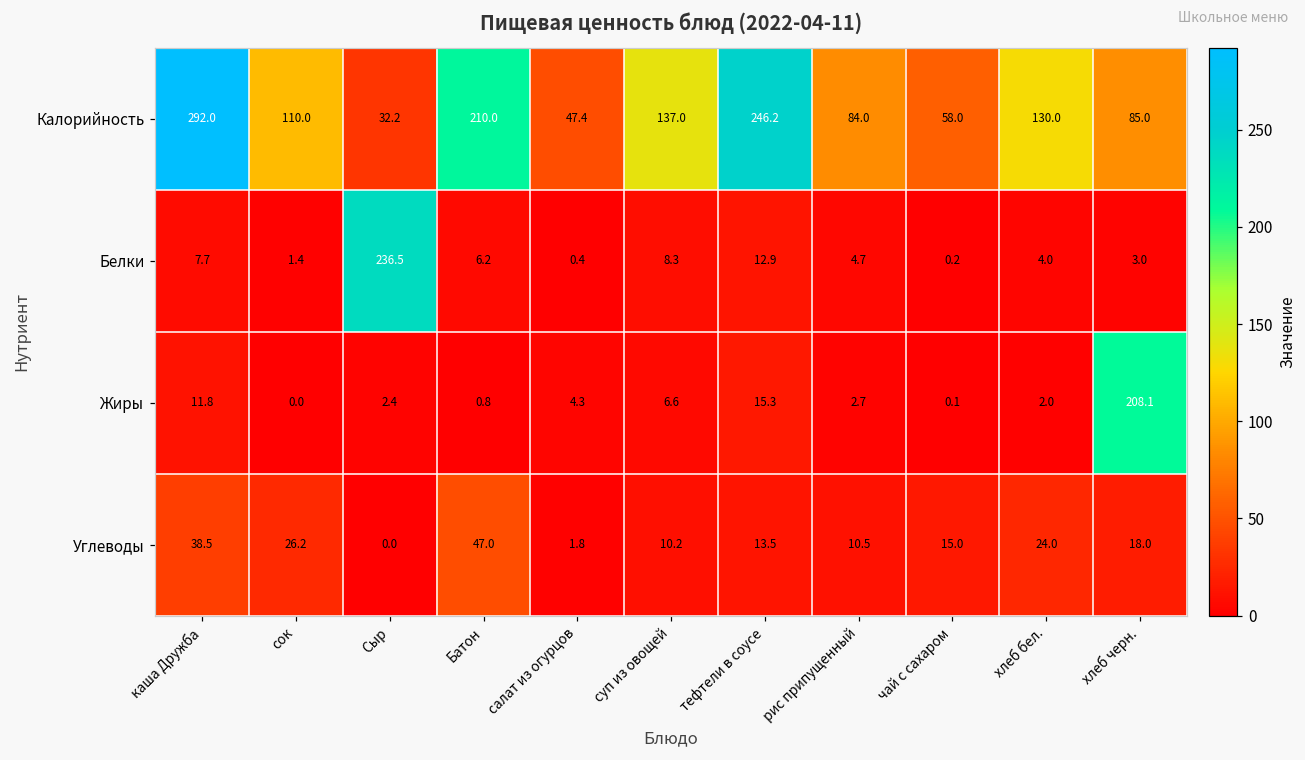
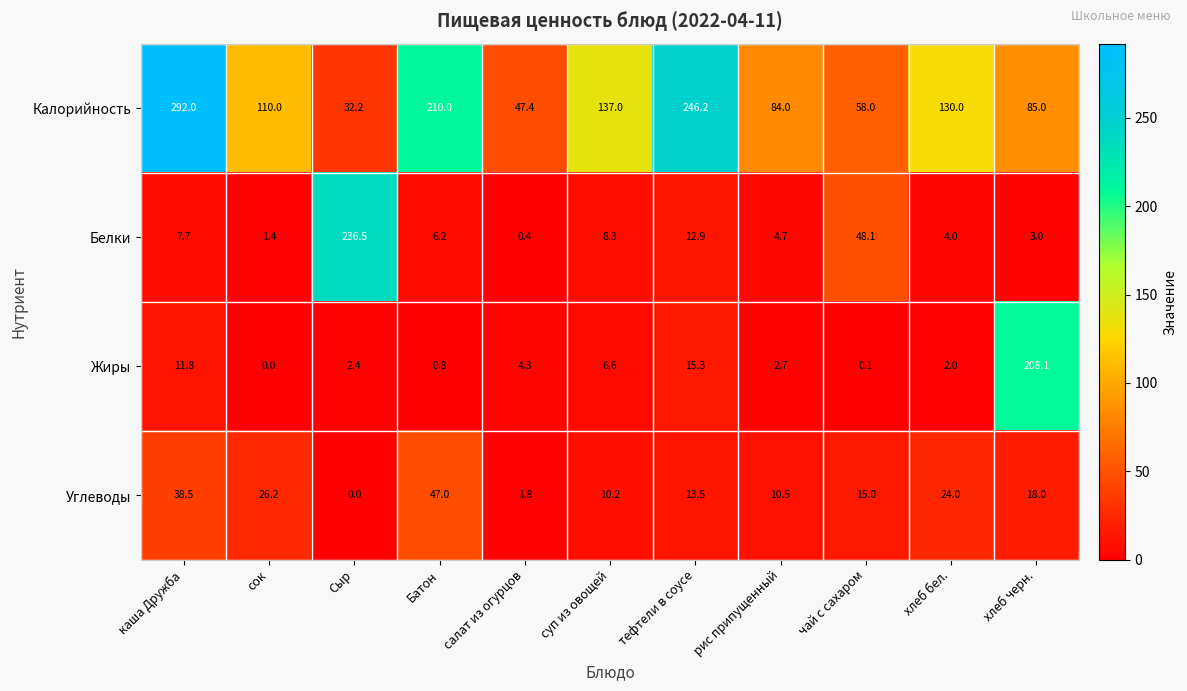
  {
    "Калорийность": {
      "каша Дружба": 292.0,
      "сок": 110.0,
      "Сыр": 32.2,
      "Батон": 210.0,
      "салат из огурцов": 47.4,
      "суп из овощей": 137.0,
      "тефтели в соусе": 246.2,
      "рис припущенный": 84.0,
      "чай с сахаром": 58.0,
      "хлеб бел.": 130.0,
      "хлеб черн.": 85.0
    },
    "Белки": {
      "каша Дружба": 7.7,
      "сок": 1.4,
      "Сыр": 236.5,
      "Батон": 6.2,
      "салат из огурцов": 0.4,
      "суп из овощей": 8.3,
      "тефтели в соусе": 12.9,
      "рис припущенный": 4.7,
-     "чай с сахаром": 0.2,
+     "чай с сахаром": 48.1,
      "хлеб бел.": 4.0,
      "хлеб черн.": 3.0
    },
    "Жиры": {
      "каша Дружба": 11.8,
      "сок": 0.0,
      "Сыр": 2.4,
      "Батон": 0.8,
      "салат из огурцов": 4.3,
      "суп из овощей": 6.6,
      "тефтели в соусе": 15.3,
      "рис припущенный": 2.7,
      "чай с сахаром": 0.1,
      "хлеб бел.": 2.0,
      "хлеб черн.": 208.1
    },
    "Углеводы": {
      "каша Дружба": 38.5,
      "сок": 26.2,
      "Сыр": 0.0,
      "Батон": 47.0,
      "салат из огурцов": 1.8,
      "суп из овощей": 10.2,
      "тефтели в соусе": 13.5,
      "рис припущенный": 10.5,
      "чай с сахаром": 15.0,
      "хлеб бел.": 24.0,
      "хлеб черн.": 18.0
    }
  }
